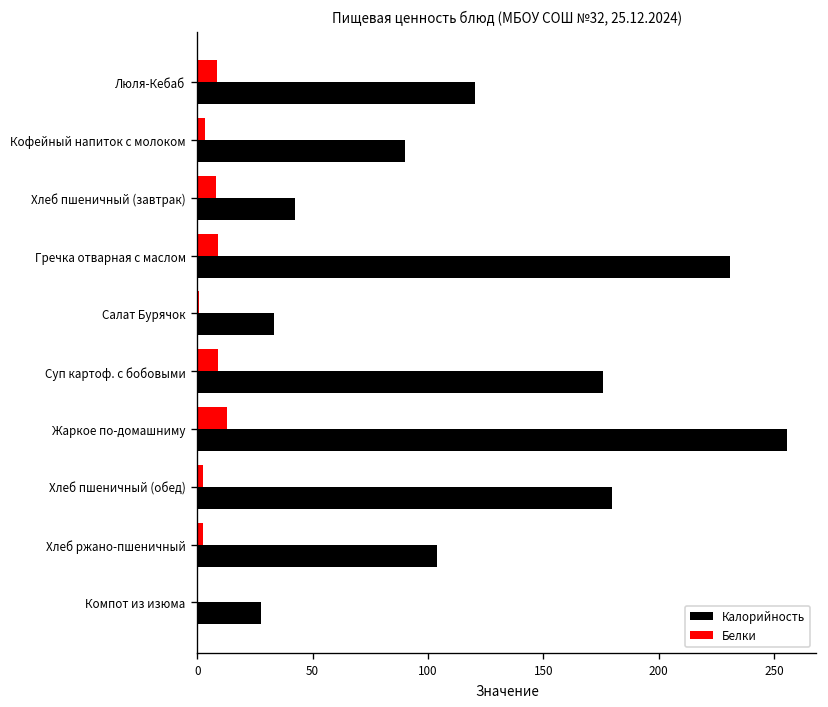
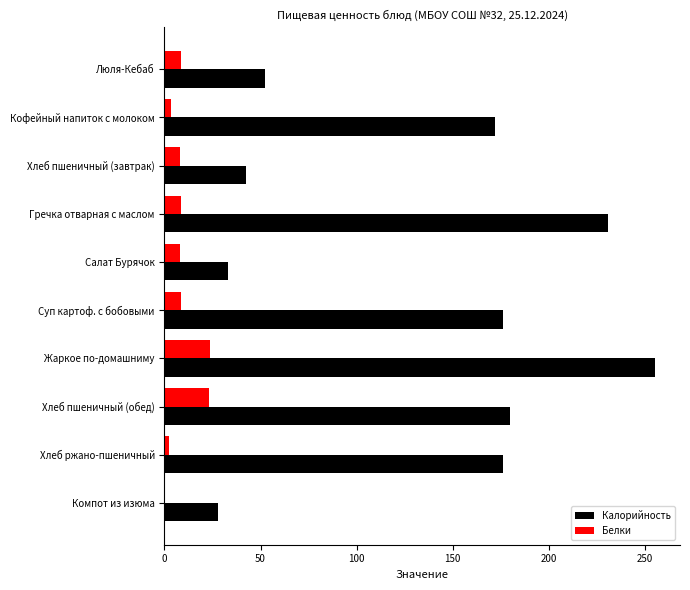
  {
    "Калорийность": {
-     "Люля-Кебаб": 120,
-     "Кофейный напиток с молоком": 90,
+     "Люля-Кебаб": 52,
+     "Кофейный напиток с молоком": 172,
      "Хлеб пшеничный (завтрак)": 42,
      "Гречка отварная с маслом": 231,
      "Салат Бурячок": 33,
      "Суп картоф. с бобовыми": 176,
      "Жаркое по-домашниму": 255,
      "Хлеб пшеничный (обед)": 180,
-     "Хлеб ржано-пшеничный": 104,
+     "Хлеб ржано-пшеничный": 176,
      "Компот из изюма": 28
    },
    "Белки": {
      "Люля-Кебаб": 9,
      "Кофейный напиток с молоком": 3,
      "Хлеб пшеничный (завтрак)": 8,
      "Гречка отварная с маслом": 9,
-     "Салат Бурячок": 1,
+     "Салат Бурячок": 8,
      "Суп картоф. с бобовыми": 9,
-     "Жаркое по-домашниму": 13,
-     "Хлеб пшеничный (обед)": 2,
+     "Жаркое по-домашниму": 24,
+     "Хлеб пшеничный (обед)": 23,
      "Хлеб ржано-пшеничный": 3,
      "Компот из изюма": 0
    }
  }
